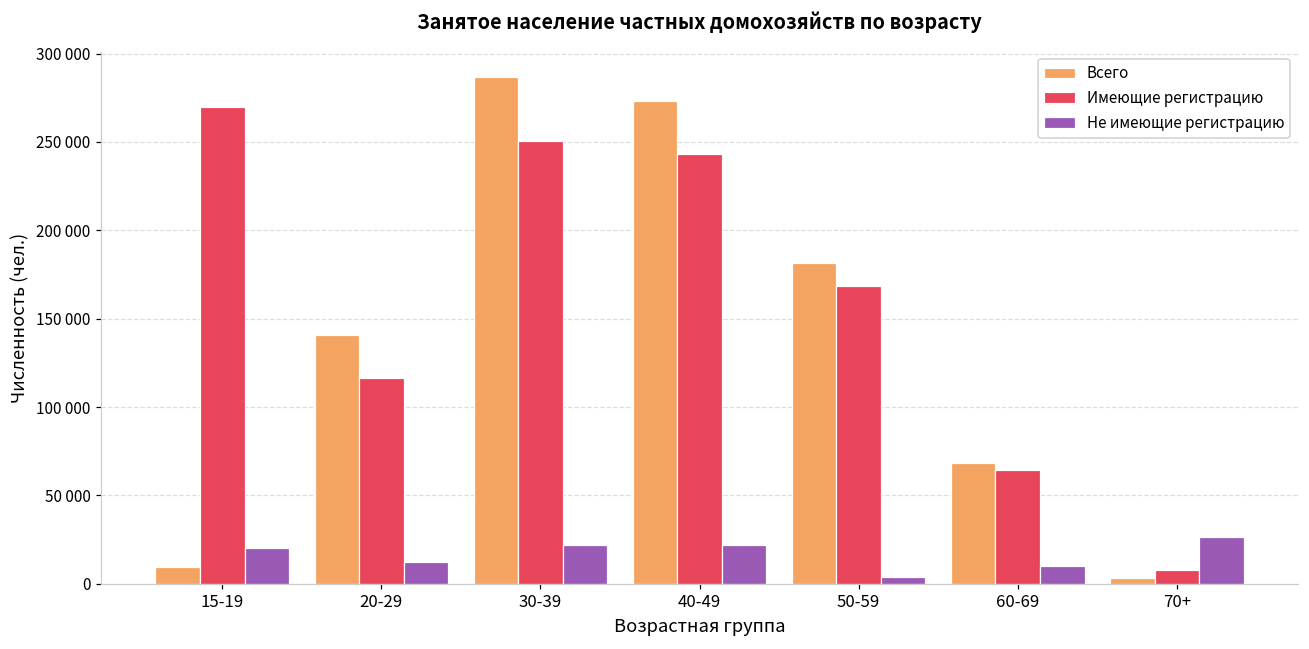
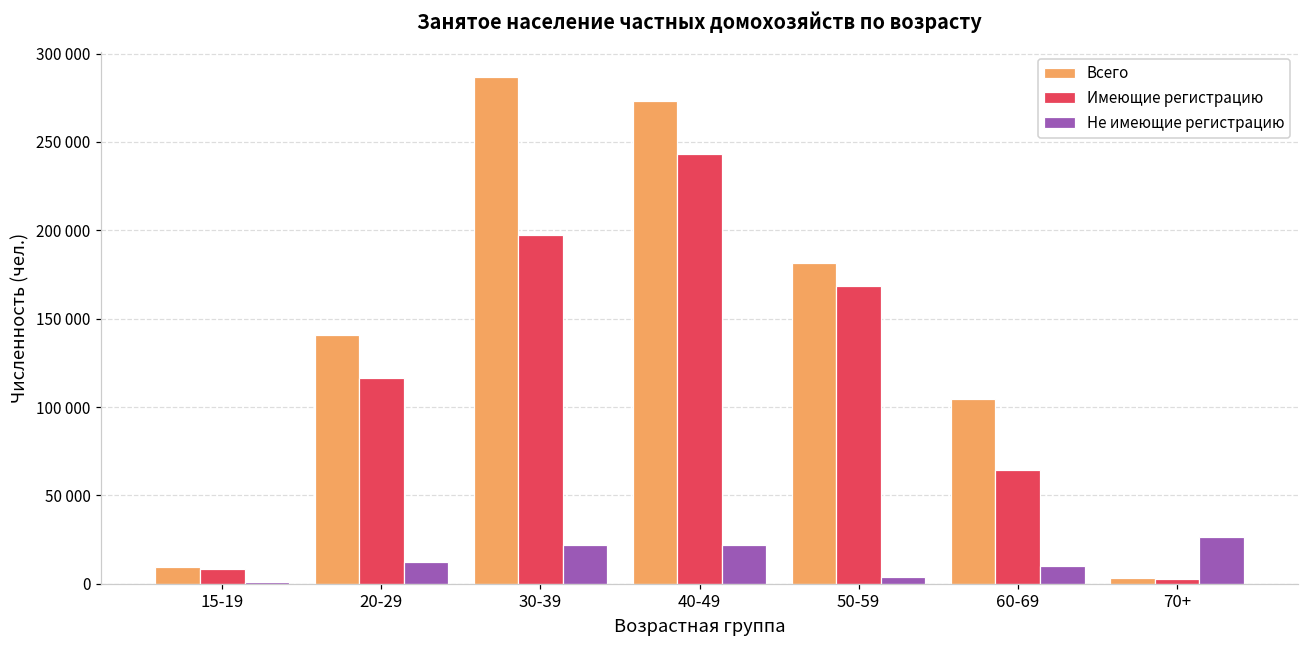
  {
    "Всего": {
      "15-19": 10000,
      "20-29": 141000,
      "30-39": 287000,
      "40-49": 273000,
      "50-59": 181000,
-     "60-69": 68000,
+     "60-69": 104000,
      "70+": 3000
    },
    "Имеющие регистрацию": {
-     "15-19": 270000,
+     "15-19": 8000,
      "20-29": 117000,
-     "30-39": 251000,
+     "30-39": 197000,
      "40-49": 243000,
      "50-59": 169000,
      "60-69": 64000,
-     "70+": 8000
+     "70+": 3000
    },
    "Не имеющие регистрацию": {
-     "15-19": 21000,
+     "15-19": 1000,
      "20-29": 12000,
      "30-39": 22000,
      "40-49": 22000,
      "50-59": 4000,
      "60-69": 10000,
      "70+": 27000
    }
  }
